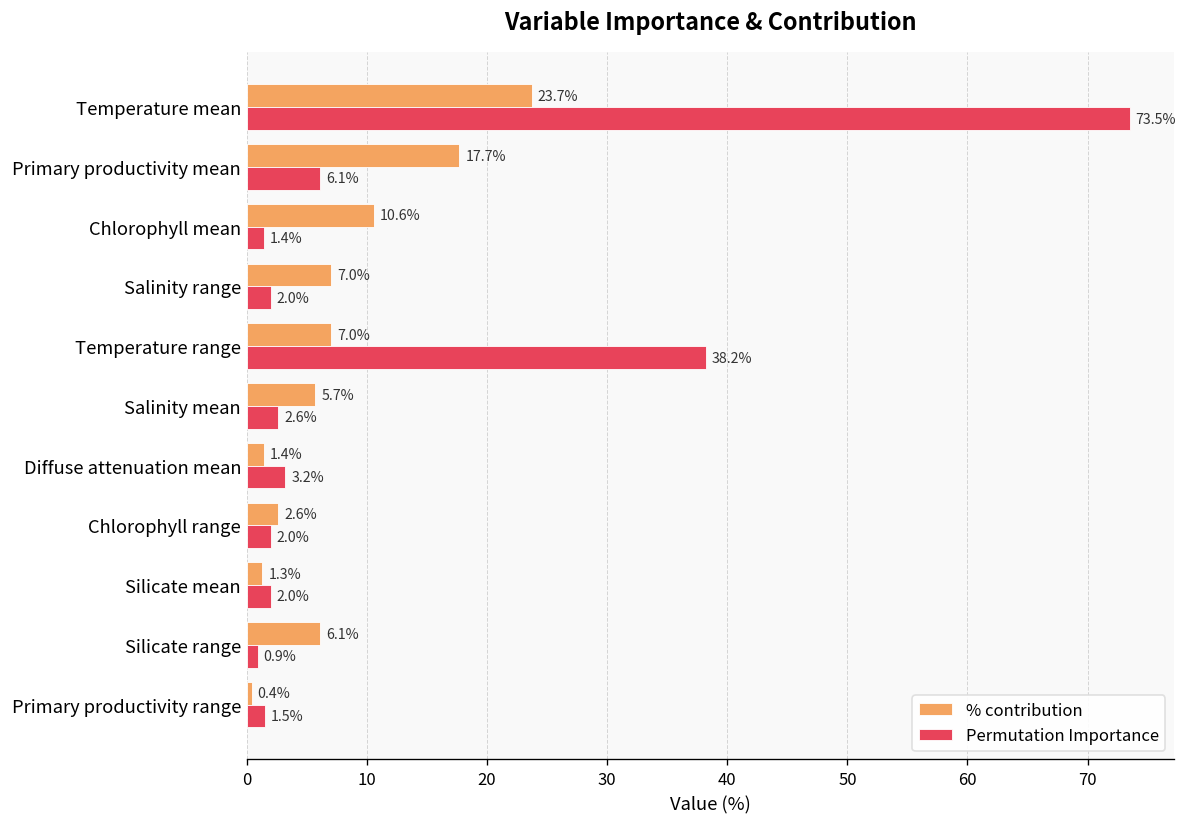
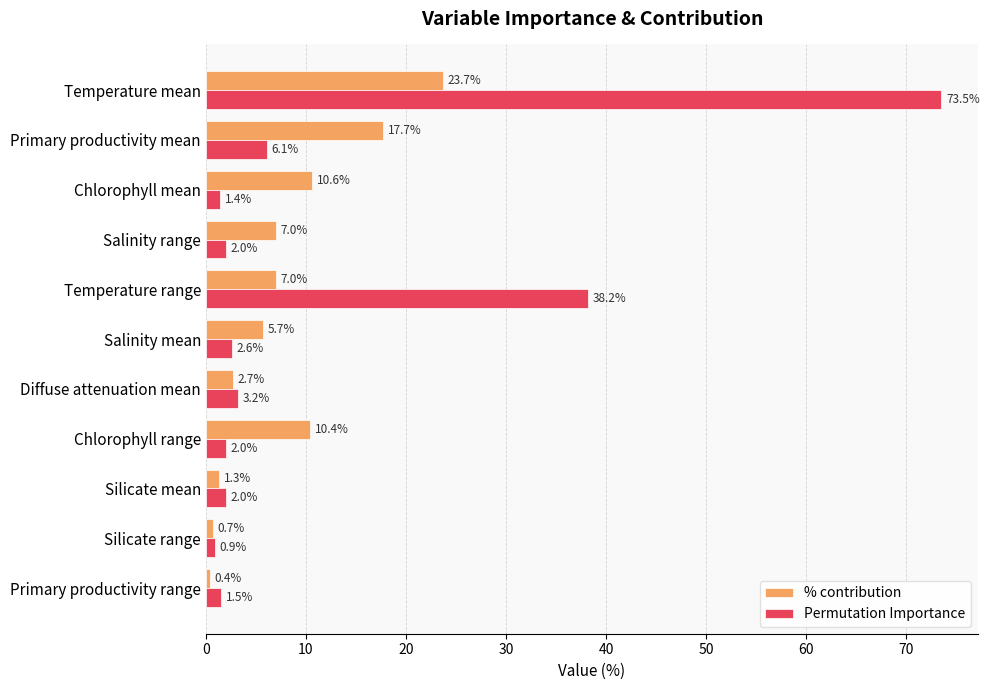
  {
    "% contribution": {
      "Temperature mean": "23.7%",
      "Primary productivity mean": "17.7%",
      "Chlorophyll mean": "10.6%",
      "Salinity range": "7.0%",
      "Temperature range": "7.0%",
      "Salinity mean": "5.7%",
-     "Diffuse attenuation mean": "1.4%",
-     "Chlorophyll range": "2.6%",
+     "Diffuse attenuation mean": "2.7%",
+     "Chlorophyll range": "10.4%",
      "Silicate mean": "1.3%",
-     "Silicate range": "6.1%",
+     "Silicate range": "0.7%",
      "Primary productivity range": "0.4%"
    },
    "Permutation Importance": {
      "Temperature mean": "73.5%",
      "Primary productivity mean": "6.1%",
      "Chlorophyll mean": "1.4%",
      "Salinity range": "2.0%",
      "Temperature range": "38.2%",
      "Salinity mean": "2.6%",
      "Diffuse attenuation mean": "3.2%",
      "Chlorophyll range": "2.0%",
      "Silicate mean": "2.0%",
      "Silicate range": "0.9%",
      "Primary productivity range": "1.5%"
    }
  }
